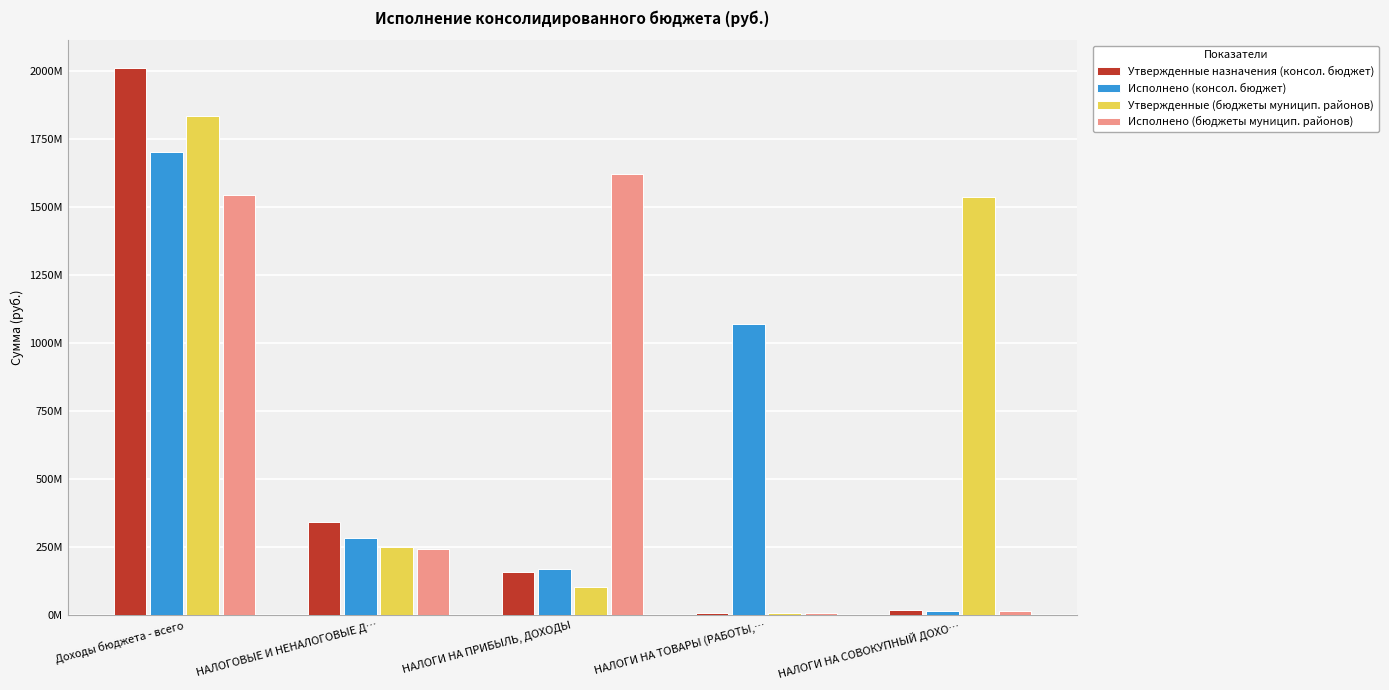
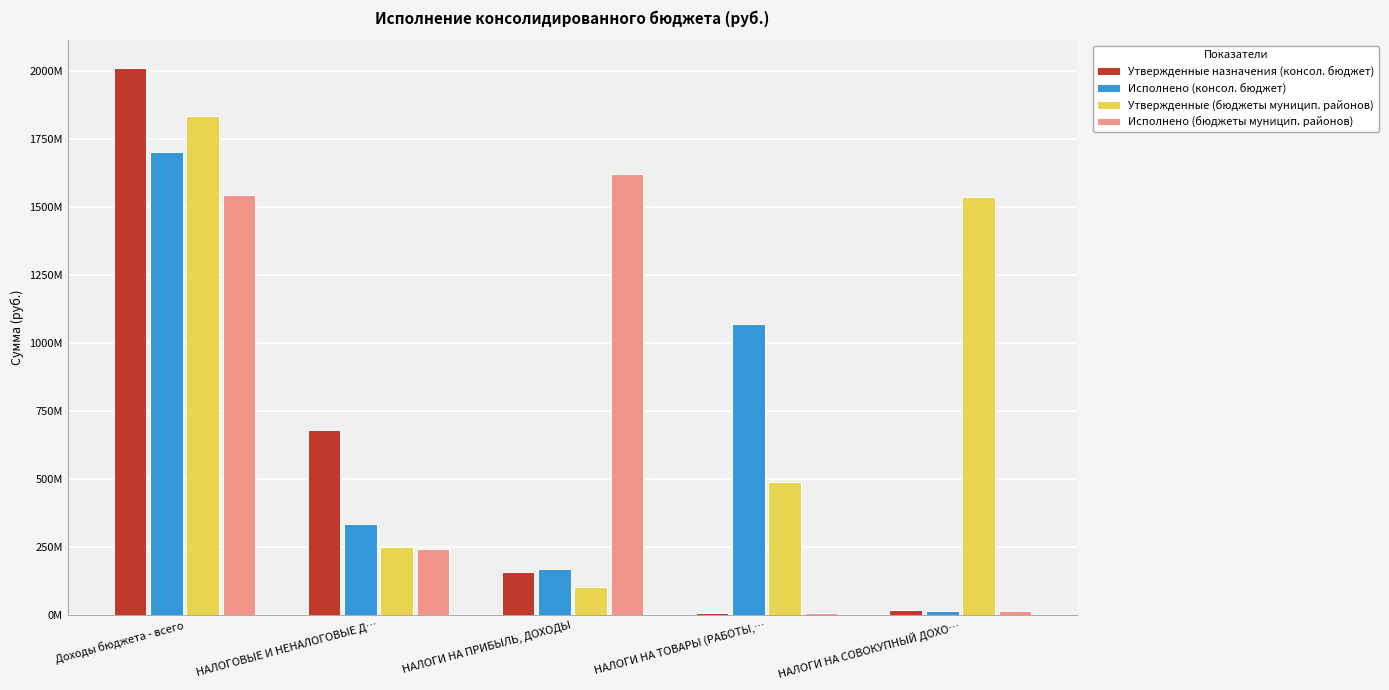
  {
    "Утвержденные назначения (консол. бюджет)": {
      "Доходы бюджета - всего": 2010000000,
-     "НАЛОГОВЫЕ И НЕНАЛОГОВЫЕ Д…": 340000000,
+     "НАЛОГОВЫЕ И НЕНАЛОГОВЫЕ Д…": 680000000,
      "НАЛОГИ НА ПРИБЫЛЬ, ДОХОДЫ": 160000000,
      "НАЛОГИ НА ТОВАРЫ (РАБОТЫ,…": 10000000,
      "НАЛОГИ НА СОВОКУПНЫЙ ДОХО…": 20000000
    },
    "Исполнено (консол. бюджет)": {
      "Доходы бюджета - всего": 1710000000,
-     "НАЛОГОВЫЕ И НЕНАЛОГОВЫЕ Д…": 280000000,
+     "НАЛОГОВЫЕ И НЕНАЛОГОВЫЕ Д…": 340000000,
      "НАЛОГИ НА ПРИБЫЛЬ, ДОХОДЫ": 170000000,
      "НАЛОГИ НА ТОВАРЫ (РАБОТЫ,…": 1070000000,
      "НАЛОГИ НА СОВОКУПНЫЙ ДОХО…": 20000000
    },
    "Утвержденные (бюджеты муницип. районов)": {
      "Доходы бюджета - всего": 1840000000,
      "НАЛОГОВЫЕ И НЕНАЛОГОВЫЕ Д…": 250000000,
      "НАЛОГИ НА ПРИБЫЛЬ, ДОХОДЫ": 100000000,
-     "НАЛОГИ НА ТОВАРЫ (РАБОТЫ,…": 10000000,
+     "НАЛОГИ НА ТОВАРЫ (РАБОТЫ,…": 490000000,
      "НАЛОГИ НА СОВОКУПНЫЙ ДОХО…": 1540000000
    },
    "Исполнено (бюджеты муницип. районов)": {
      "Доходы бюджета - всего": 1550000000,
      "НАЛОГОВЫЕ И НЕНАЛОГОВЫЕ Д…": 240000000,
      "НАЛОГИ НА ПРИБЫЛЬ, ДОХОДЫ": 1620000000,
      "НАЛОГИ НА ТОВАРЫ (РАБОТЫ,…": 10000000,
      "НАЛОГИ НА СОВОКУПНЫЙ ДОХО…": 20000000
    }
  }
